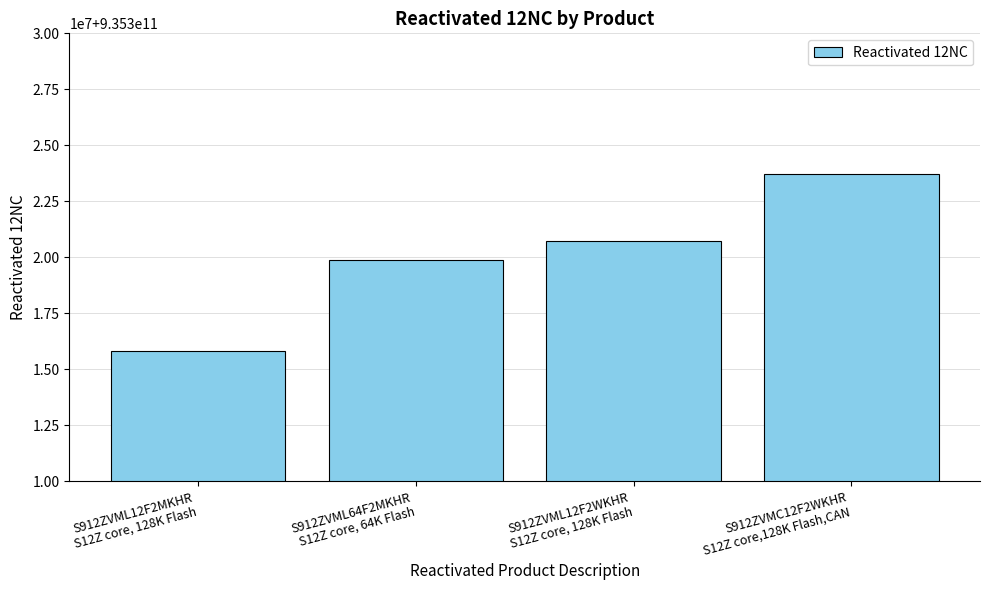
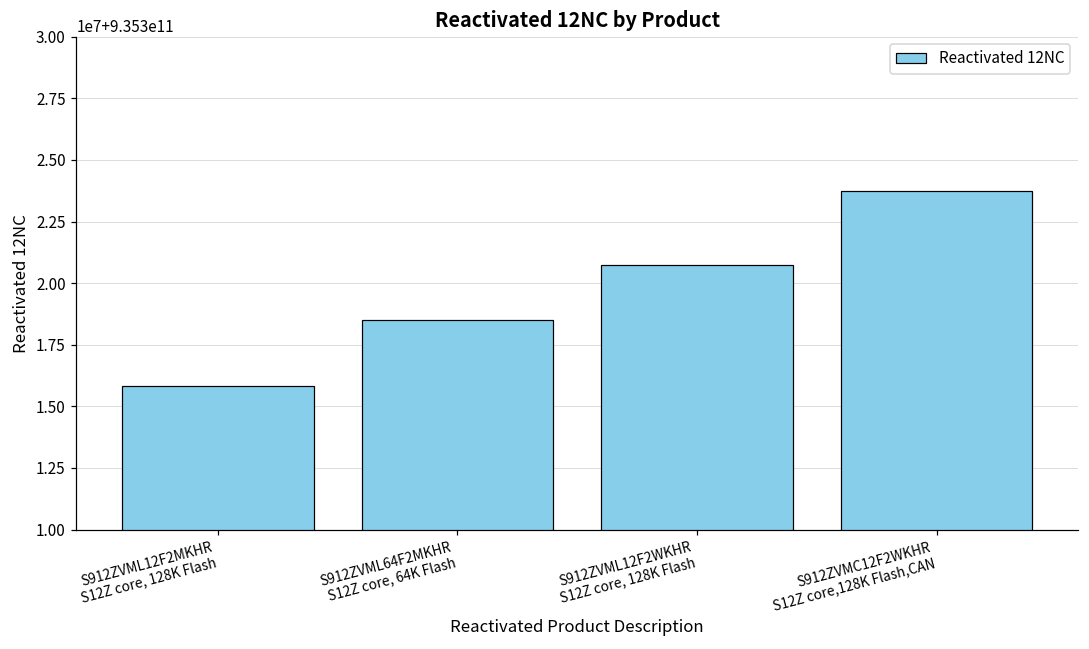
  {
    "S912ZVML12F2MKHR S12Z core, 128K Flash": 935315800000,
-   "S912ZVML64F2MKHR S12Z core, 64K Flash": 935319900000,
+   "S912ZVML64F2MKHR S12Z core, 64K Flash": 935318500000,
    "S912ZVML12F2WKHR S12Z core, 128K Flash": 935320700000,
    "S912ZVMC12F2WKHR S12Z core,128K Flash,CAN": 935323700000
  }
